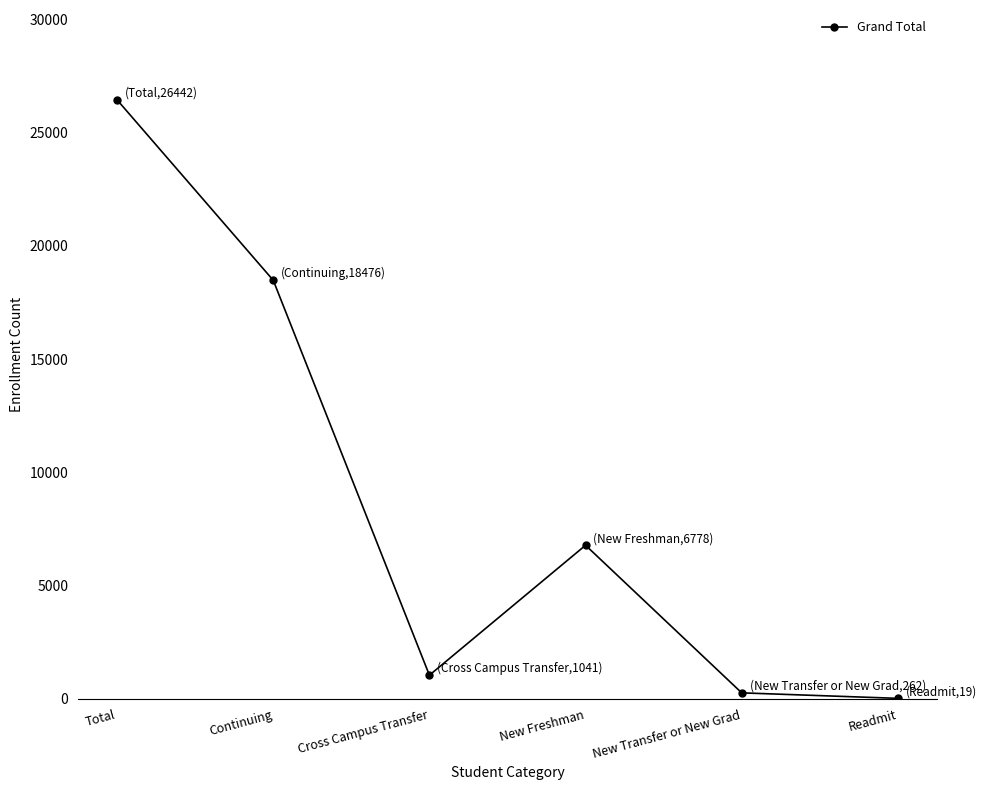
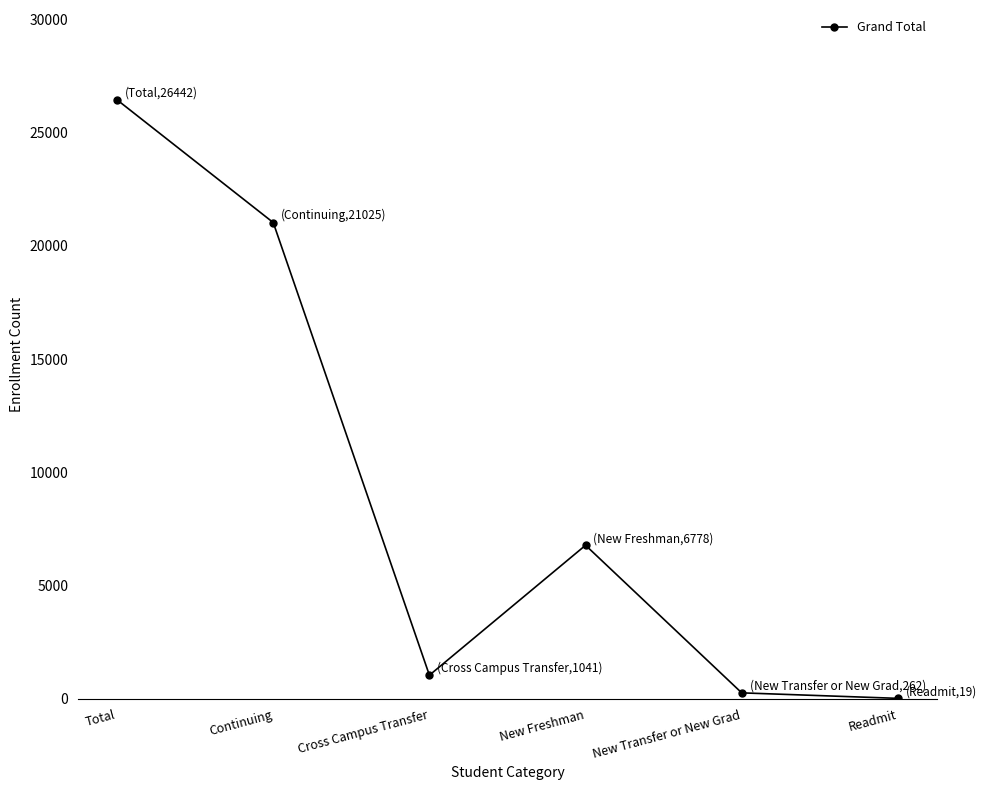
  {
    "Total": 26442,
-   "Continuing": 18476,
+   "Continuing": 21025,
    "Cross Campus Transfer": 1041,
    "New Freshman": 6778,
    "New Transfer or New Grad": 262
  }
